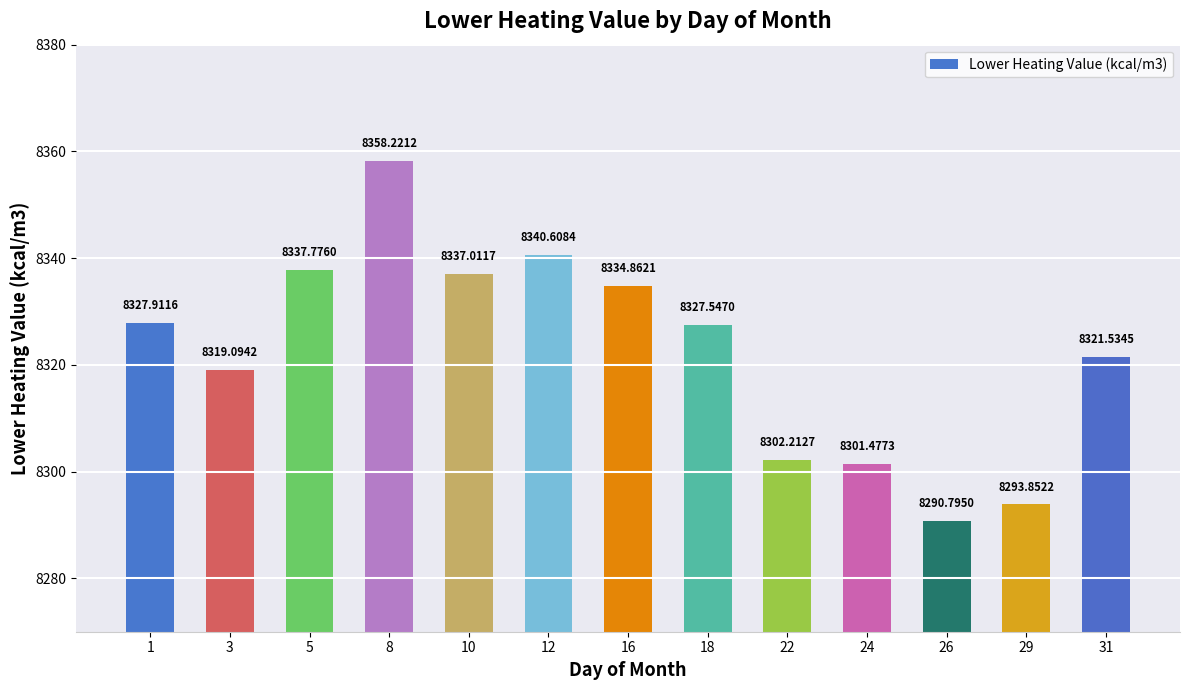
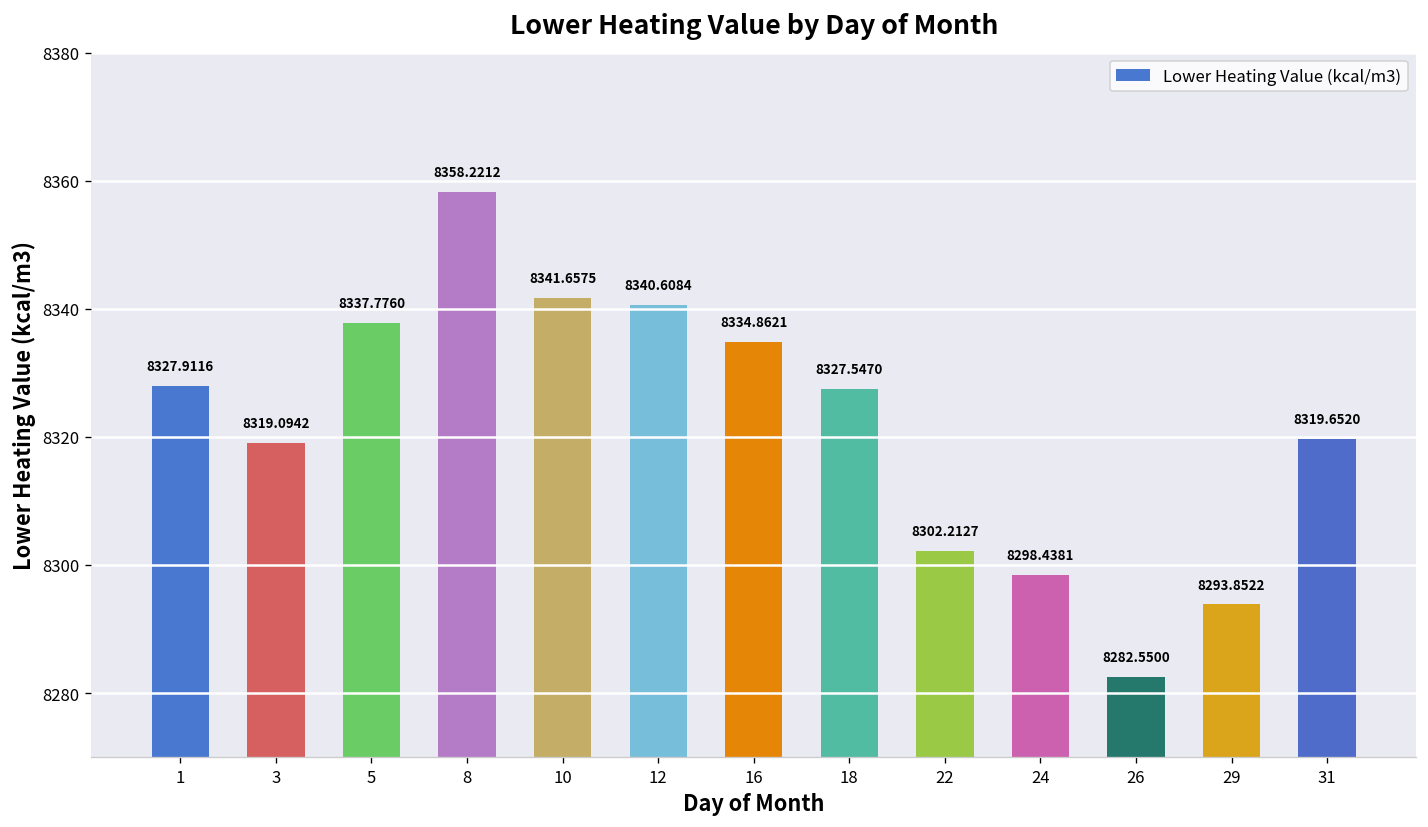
  {
    "1": 8327.9116,
    "3": 8319.0942,
    "5": 8337.7760,
    "8": 8358.2212,
-   "10": 8337.0117,
+   "10": 8341.6575,
    "12": 8340.6084,
    "16": 8334.8621,
    "18": 8327.5470,
    "22": 8302.2127,
-   "24": 8301.4773,
-   "26": 8290.7950,
+   "24": 8298.4381,
+   "26": 8282.5500,
    "29": 8293.8522,
-   "31": 8321.5345
+   "31": 8319.6520
  }
